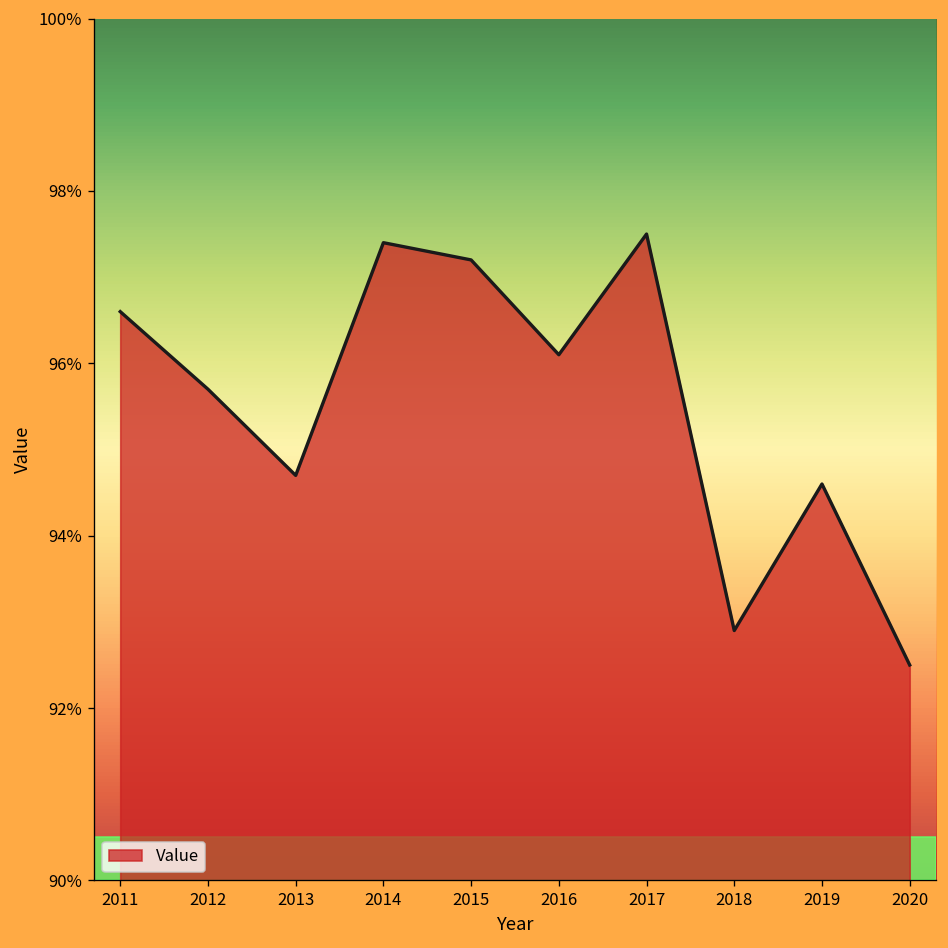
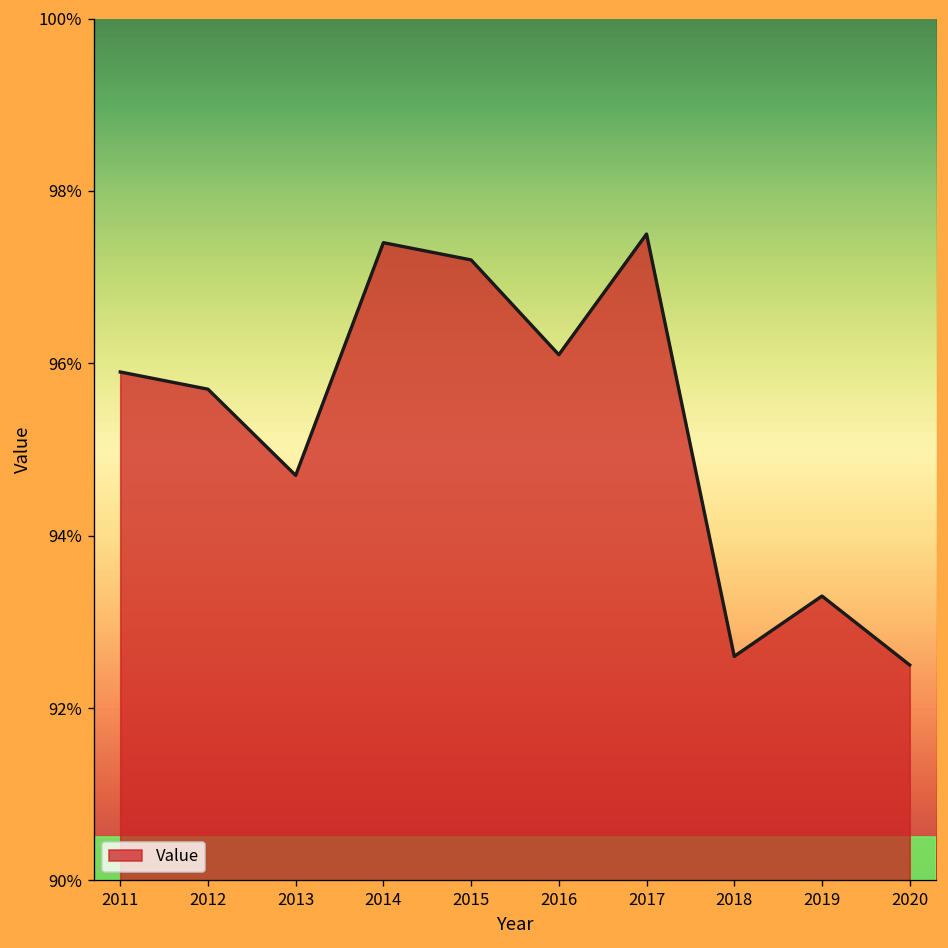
  {
-   "2011": "96.6%",
+   "2011": "95.9%",
    "2012": "95.7%",
    "2013": "94.7%",
    "2014": "97.4%",
    "2015": "97.2%",
    "2016": "96.1%",
    "2017": "97.5%",
-   "2018": "92.9%",
-   "2019": "94.6%",
+   "2018": "92.6%",
+   "2019": "93.3%",
    "2020": "92.5%"
  }
